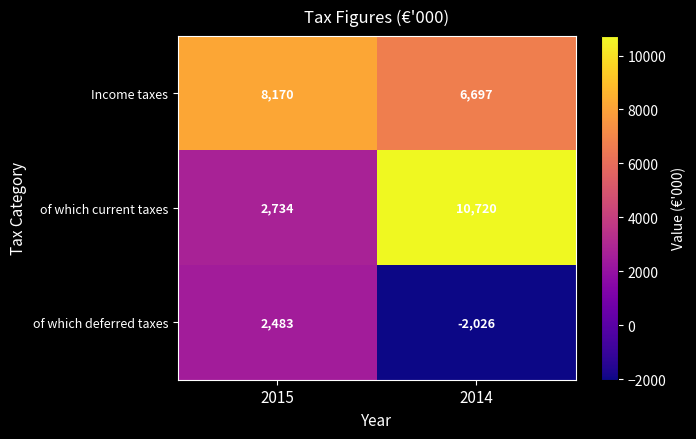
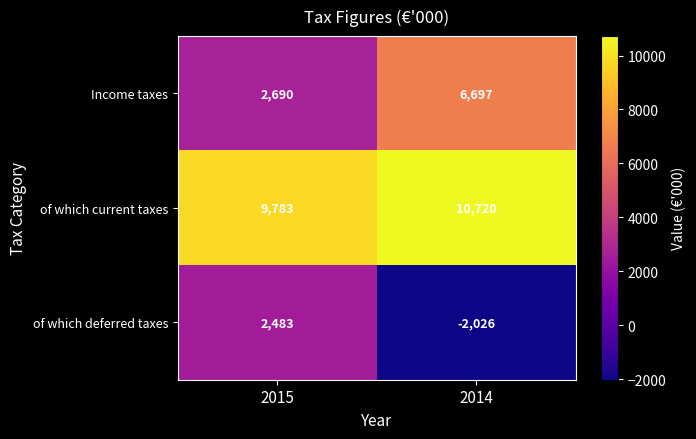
  {
    "Income taxes": {
-     "2015": "8,170",
+     "2015": "2,690",
      "2014": "6,697"
    },
    "of which current taxes": {
-     "2015": "2,734",
+     "2015": "9,783",
      "2014": "10,720"
    },
    "of which deferred taxes": {
      "2015": "2,483",
      "2014": "-2,026"
    }
  }
